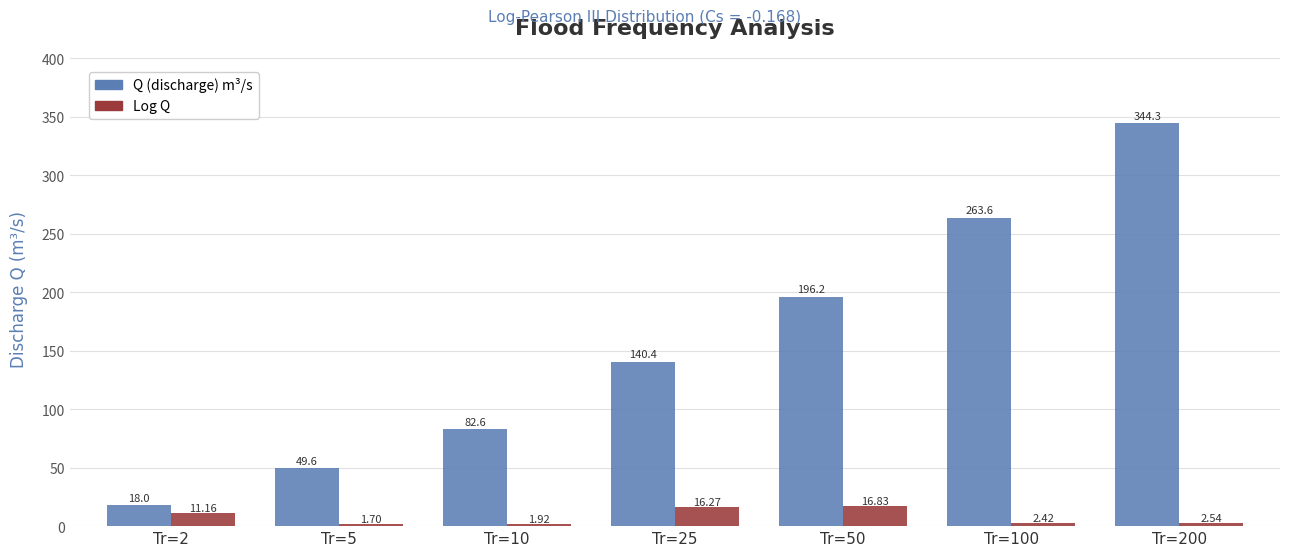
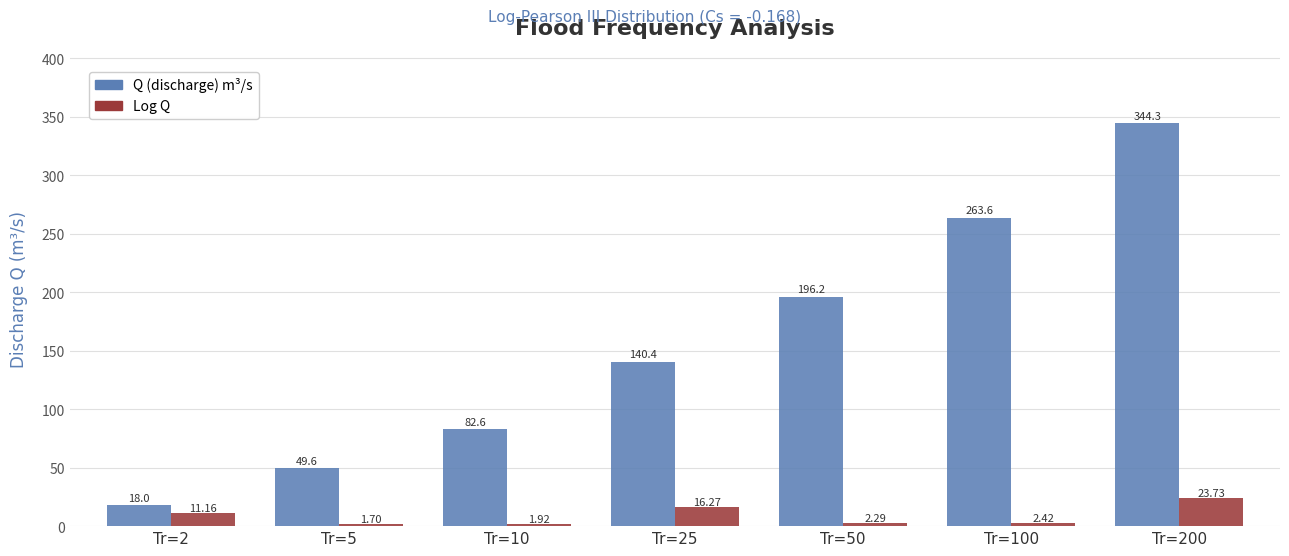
  {
    "Log Q": {
      "Tr=2": 11.16,
      "Tr=5": 1.70,
      "Tr=10": 1.92,
      "Tr=25": 16.27,
-     "Tr=50": 16.83,
+     "Tr=50": 2.29,
      "Tr=100": 2.42,
-     "Tr=200": 2.54
+     "Tr=200": 23.73
    }
  }
